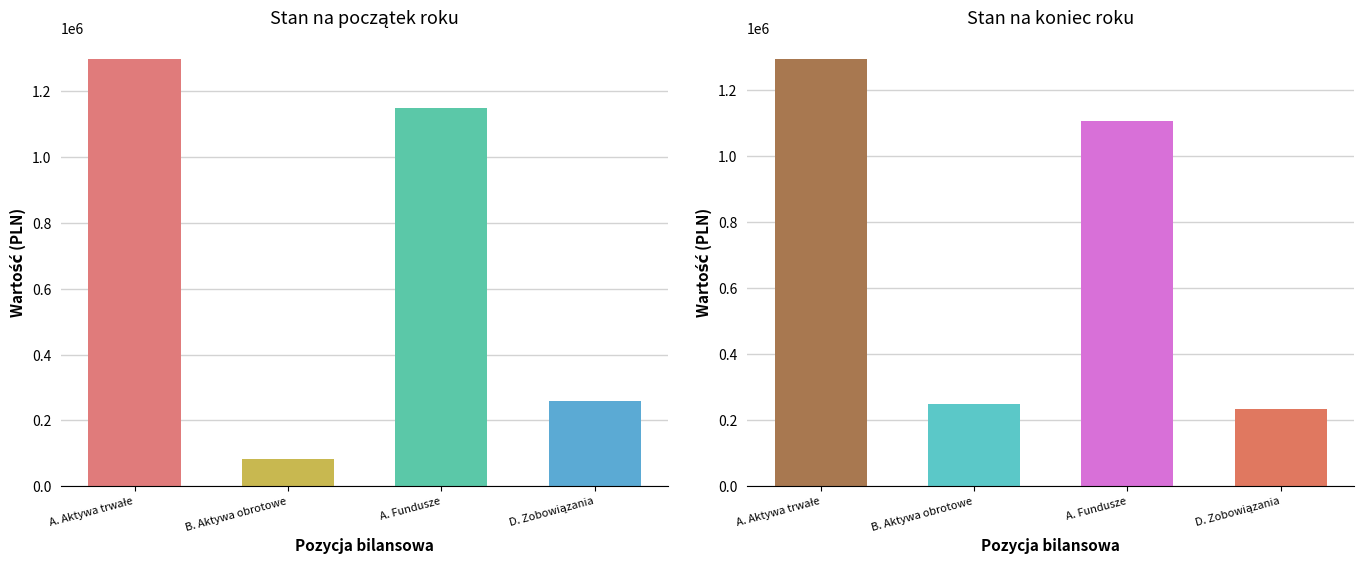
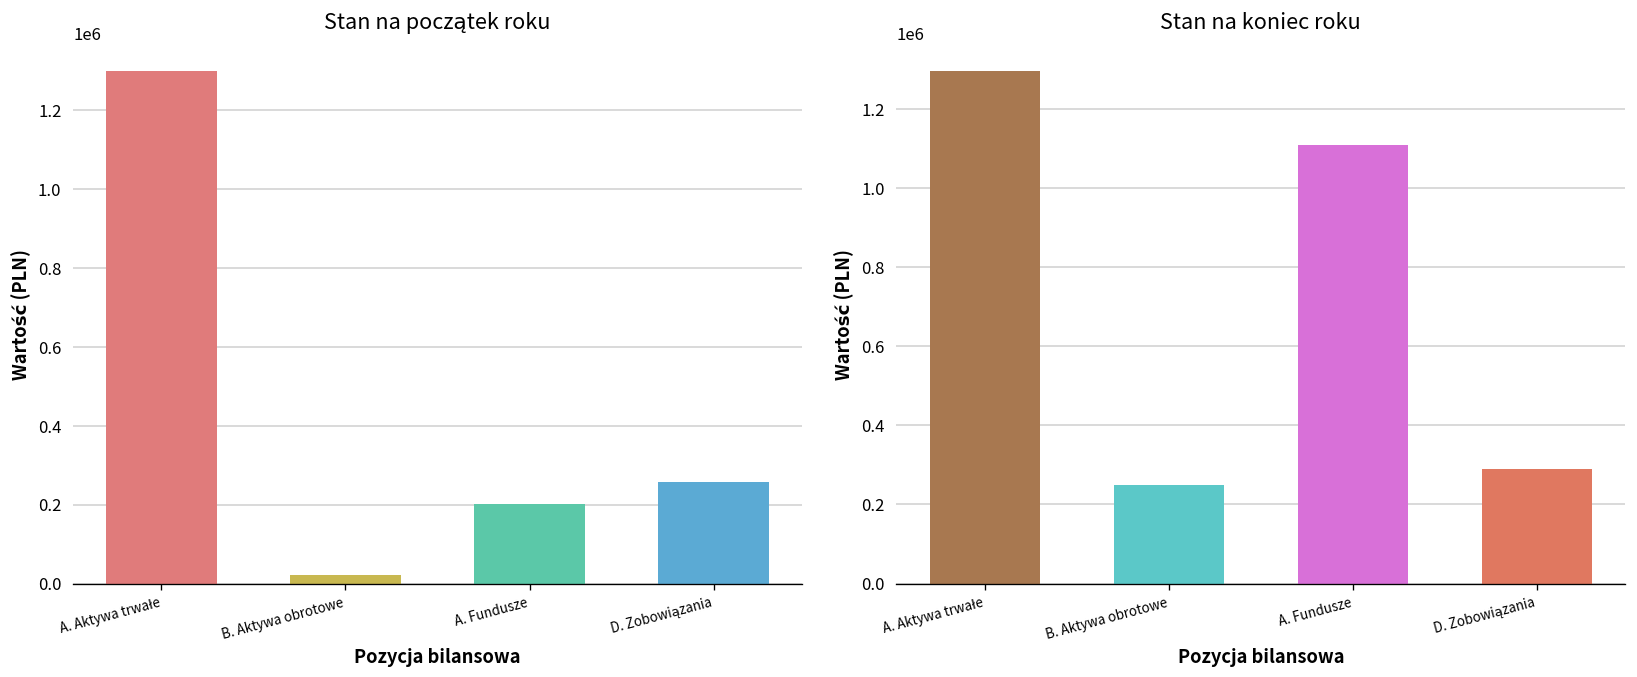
  {
    "Stan na początek roku": {
      "A. Aktywa trwałe": 1300000,
-     "B. Aktywa obrotowe": 80000,
-     "A. Fundusze": 1150000,
+     "B. Aktywa obrotowe": 20000,
+     "A. Fundusze": 200000,
      "D. Zobowiązania": 260000
    },
    "Stan na koniec roku": {
      "A. Aktywa trwałe": 1300000,
      "B. Aktywa obrotowe": 250000,
      "A. Fundusze": 1110000,
-     "D. Zobowiązania": 230000
+     "D. Zobowiązania": 290000
    }
  }
